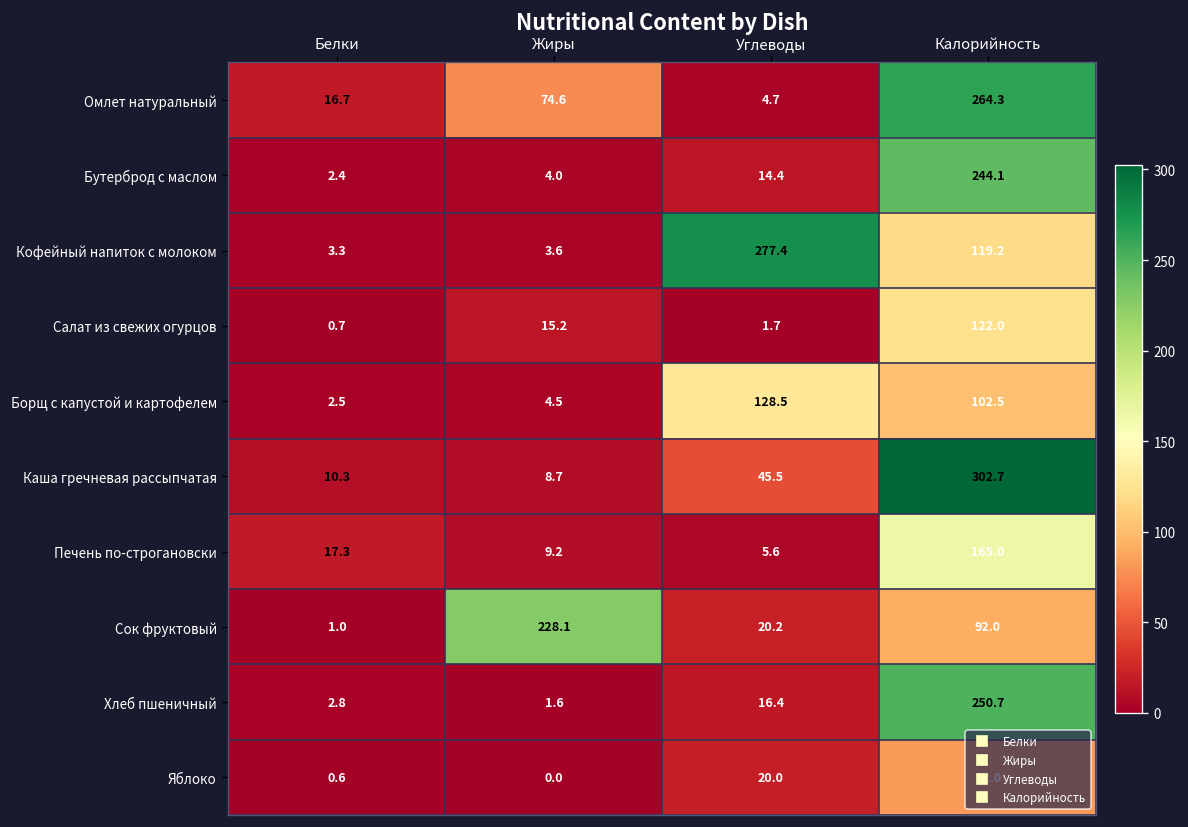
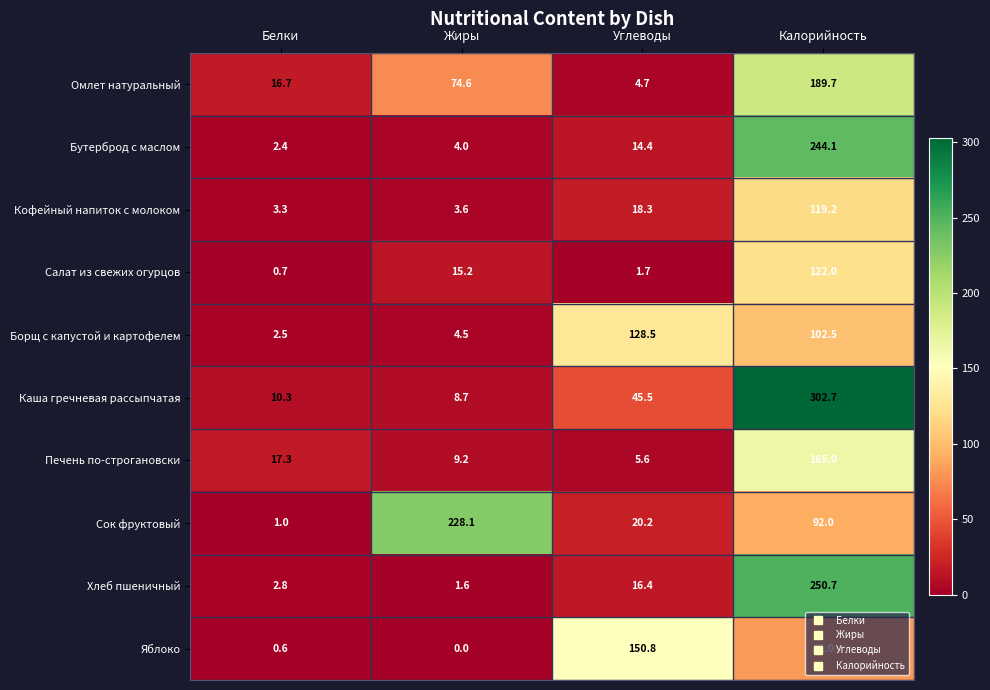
  {
    "Омлет натуральный": {
      "Белки": 16.7,
      "Жиры": 74.6,
      "Углеводы": 4.7,
-     "Калорийность": 264.3
+     "Калорийность": 189.7
    },
    "Бутерброд с маслом": {
      "Белки": 2.4,
      "Жиры": 4.0,
      "Углеводы": 14.4,
      "Калорийность": 244.1
    },
    "Кофейный напиток с молоком": {
      "Белки": 3.3,
      "Жиры": 3.6,
-     "Углеводы": 277.4,
+     "Углеводы": 18.3,
      "Калорийность": 119.2
    },
    "Салат из свежих огурцов": {
      "Белки": 0.7,
      "Жиры": 15.2,
      "Углеводы": 1.7,
      "Калорийность": 122.0
    },
    "Борщ с капустой и картофелем": {
      "Белки": 2.5,
      "Жиры": 4.5,
      "Углеводы": 128.5,
      "Калорийность": 102.5
    },
    "Каша гречневая рассыпчатая": {
      "Белки": 10.3,
      "Жиры": 8.7,
      "Углеводы": 45.5,
      "Калорийность": 302.7
    },
    "Печень по-строгановски": {
      "Белки": 17.3,
      "Жиры": 9.2,
      "Углеводы": 5.6,
      "Калорийность": 165.0
    },
    "Сок фруктовый": {
      "Белки": 1.0,
      "Жиры": 228.1,
      "Углеводы": 20.2,
      "Калорийность": 92.0
    },
    "Хлеб пшеничный": {
      "Белки": 2.8,
      "Жиры": 1.6,
      "Углеводы": 16.4,
      "Калорийность": 250.7
    },
    "Яблоко": {
      "Белки": 0.6,
      "Жиры": 0.0,
-     "Углеводы": 20.0
+     "Углеводы": 150.8
    }
  }
